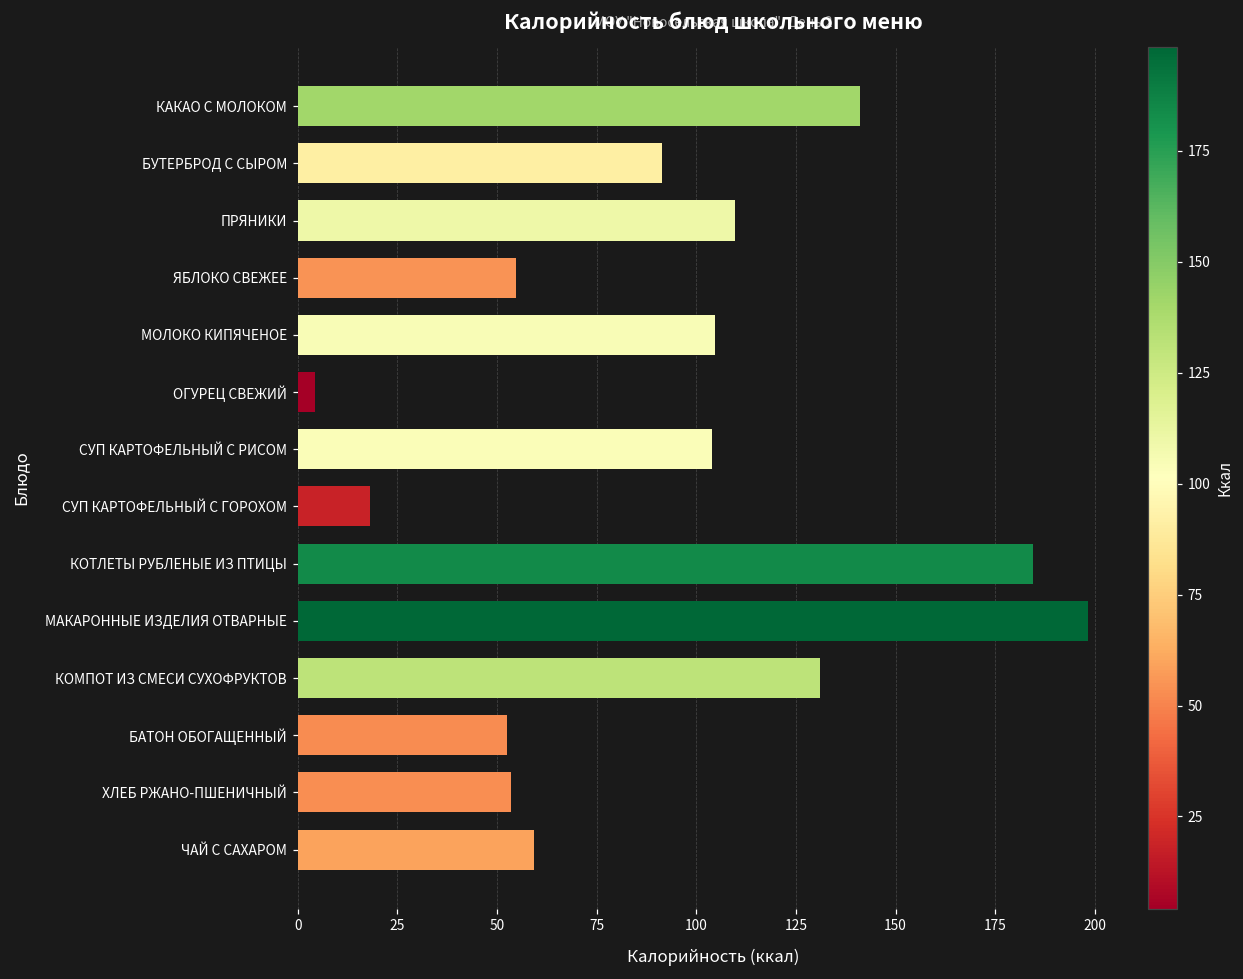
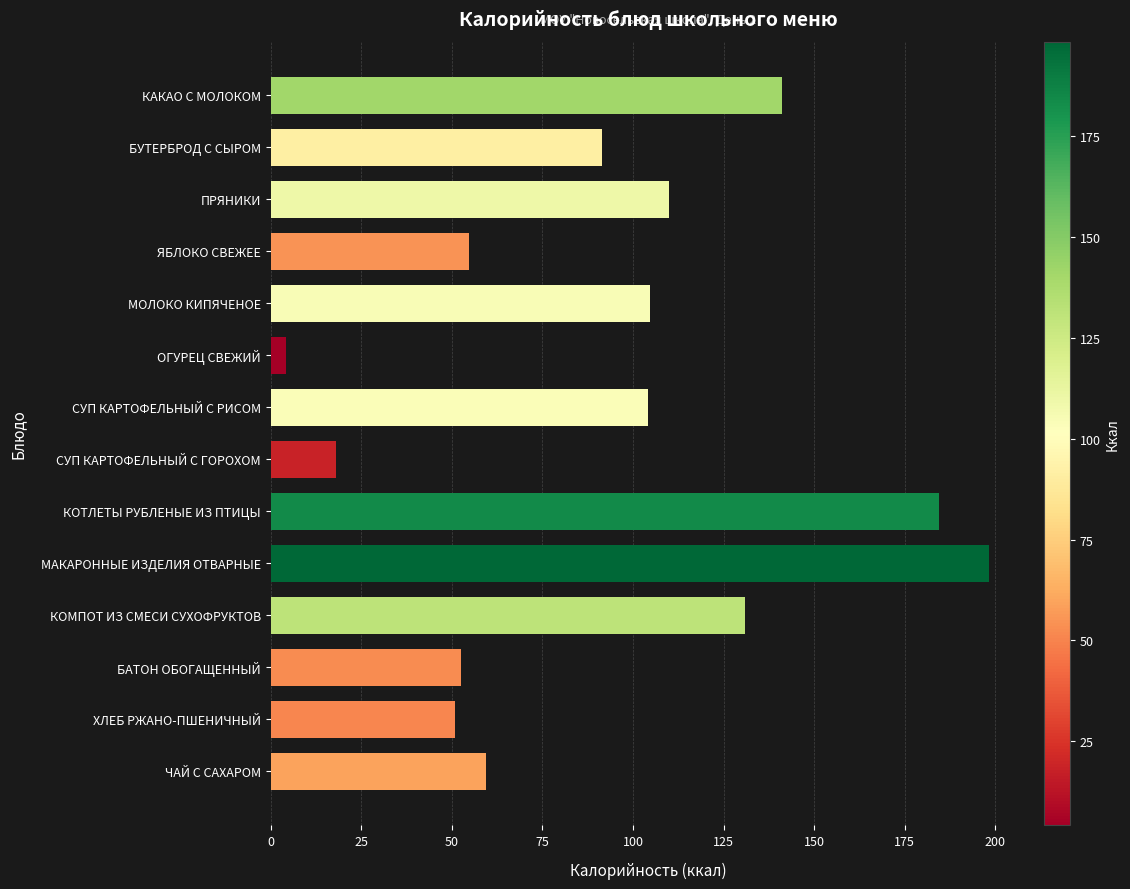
  {
    "КАКАО С МОЛОКОМ": 141,
    "БУТЕРБРОД С СЫРОМ": 91,
    "ПРЯНИКИ": 110,
    "ЯБЛОКО СВЕЖЕЕ": 55,
    "МОЛОКО КИПЯЧЕНОЕ": 105,
    "ОГУРЕЦ СВЕЖИЙ": 4,
    "СУП КАРТОФЕЛЬНЫЙ С РИСОМ": 104,
    "СУП КАРТОФЕЛЬНЫЙ С ГОРОХОМ": 18,
    "КОТЛЕТЫ РУБЛЕНЫЕ ИЗ ПТИЦЫ": 185,
    "МАКАРОННЫЕ ИЗДЕЛИЯ ОТВАРНЫЕ": 198,
    "КОМПОТ ИЗ СМЕСИ СУХОФРУКТОВ": 131,
    "БАТОН ОБОГАЩЕННЫЙ": 52,
-   "ХЛЕБ РЖАНО-ПШЕНИЧНЫЙ": 54,
+   "ХЛЕБ РЖАНО-ПШЕНИЧНЫЙ": 51,
    "ЧАЙ С САХАРОМ": 59
  }
